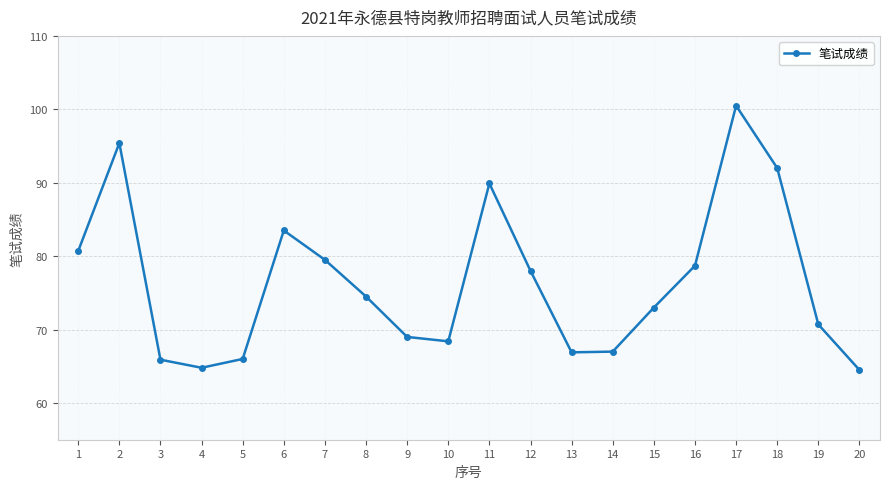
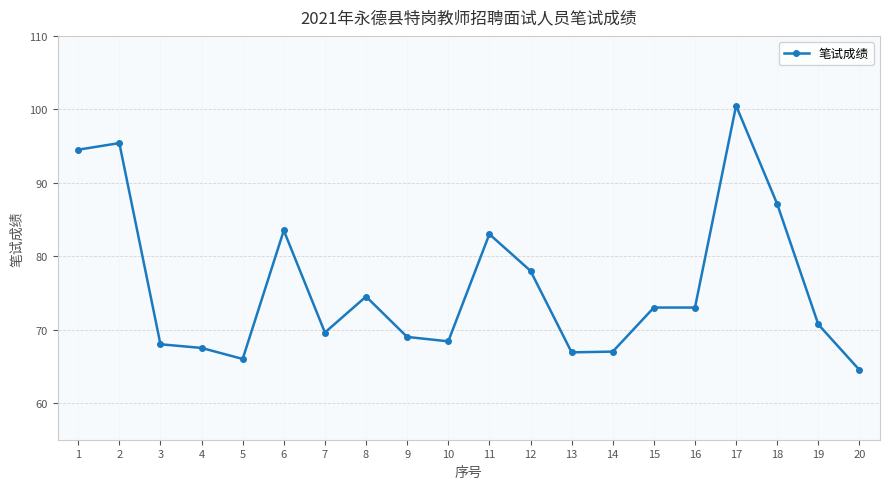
  {
-   "1": 81,
+   "1": 95,
    "2": 95,
-   "3": 66,
-   "4": 65,
+   "3": 68,
+   "4": 68,
    "5": 66,
    "6": 84,
-   "7": 80,
+   "7": 70,
    "8": 75,
    "9": 69,
    "10": 68,
-   "11": 90,
+   "11": 83,
    "12": 78,
    "13": 67,
    "14": 67,
    "15": 73,
-   "16": 79,
+   "16": 73,
    "17": 101,
-   "18": 92,
+   "18": 87,
    "19": 71,
    "20": 65
  }
